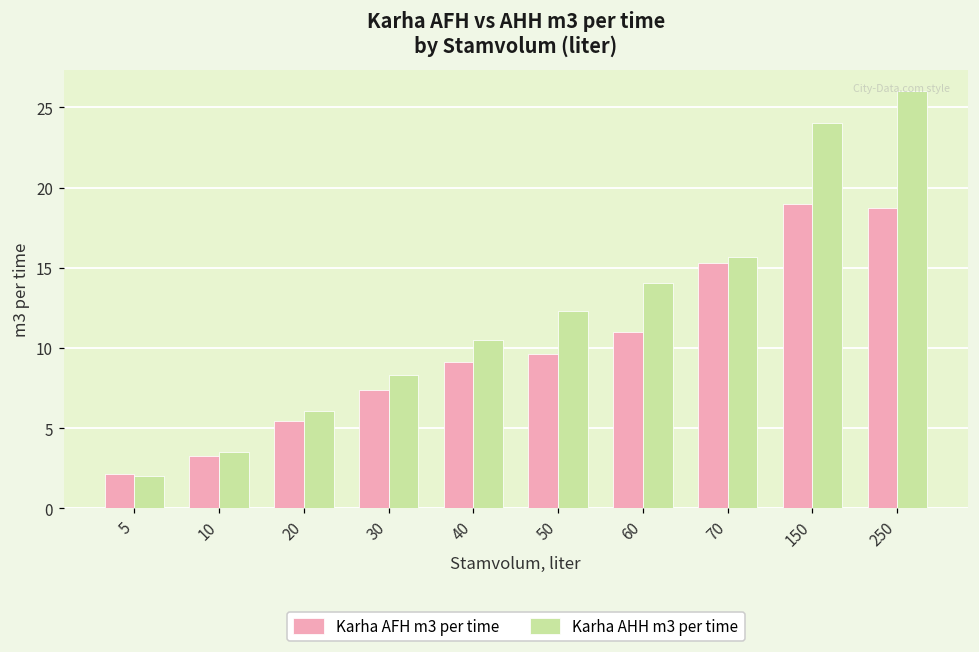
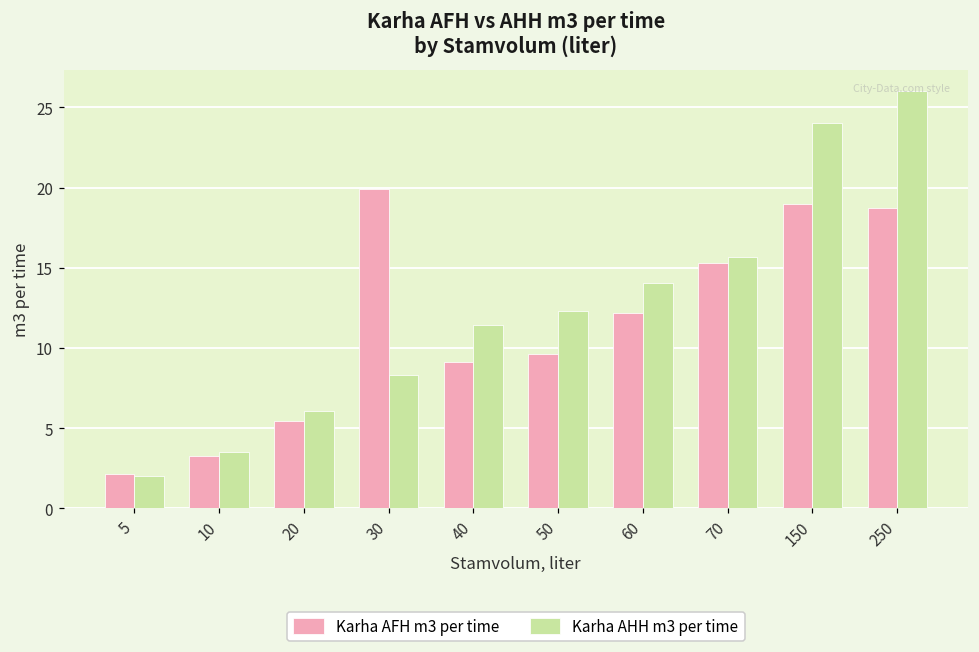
  {
    "Karha AFH m3 per time": {
      "5": 2.2,
      "10": 3.3,
      "20": 5.5,
-     "30": 7.4,
+     "30": 19.9,
      "40": 9.1,
      "50": 9.7,
-     "60": 11.0,
+     "60": 12.2,
      "70": 15.3,
      "150": 19.0,
      "250": 18.7
    },
    "Karha AHH m3 per time": {
      "5": 2.1,
      "10": 3.5,
      "20": 6.1,
      "30": 8.4,
-     "40": 10.5,
+     "40": 11.5,
      "50": 12.3,
      "60": 14.1,
      "70": 15.7,
      "150": 24.0,
      "250": 26.0
    }
  }
